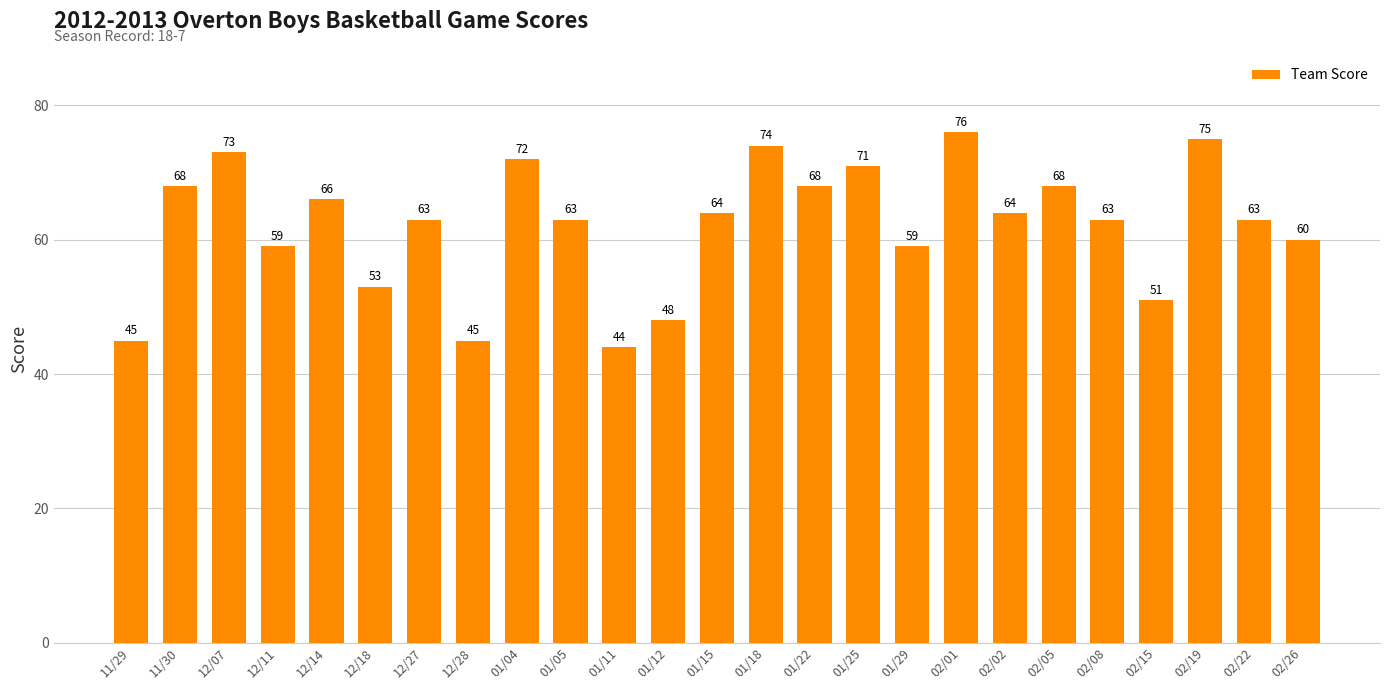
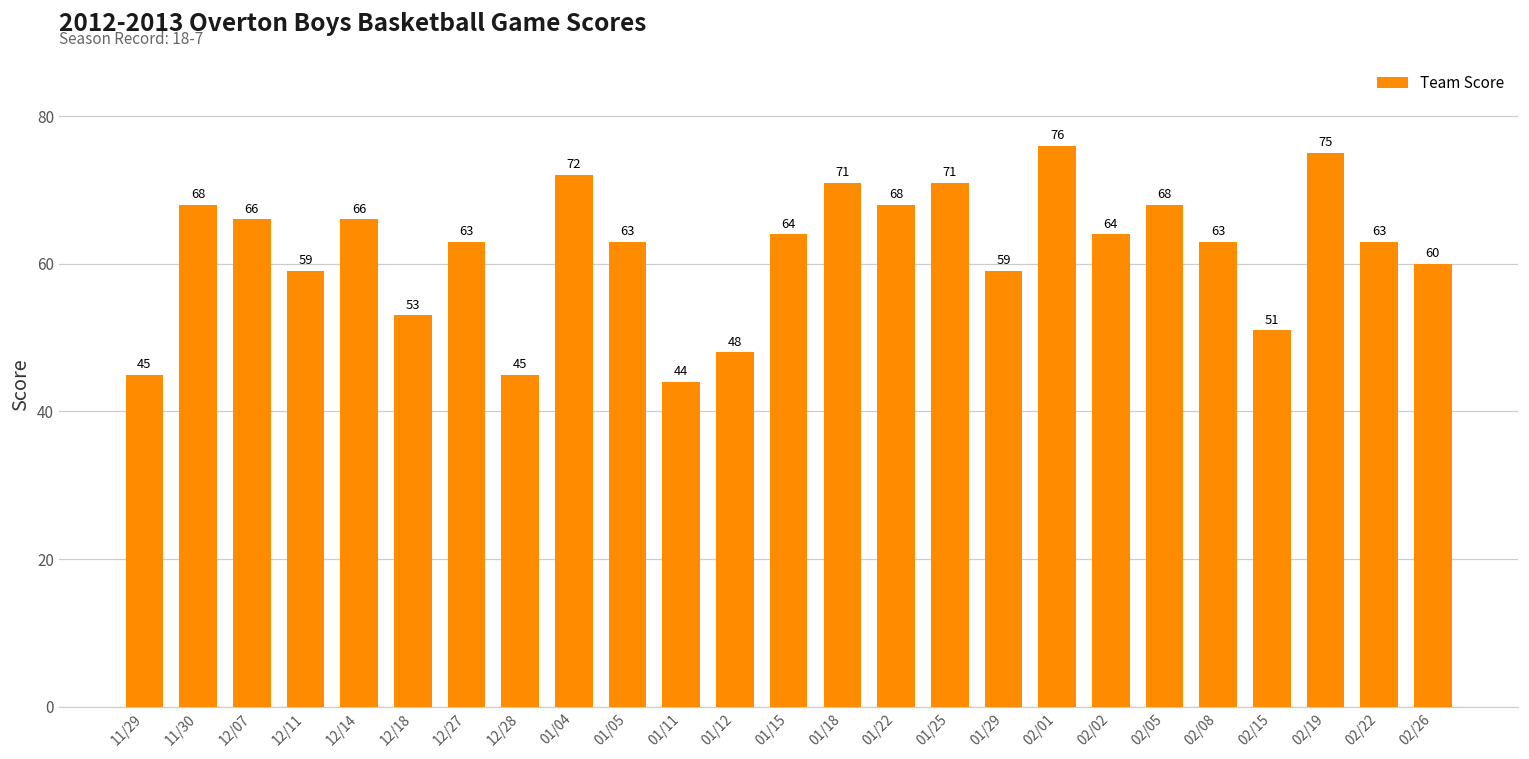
  {
    "11/29": 45,
    "11/30": 68,
-   "12/07": 73,
+   "12/07": 66,
    "12/11": 59,
    "12/14": 66,
    "12/18": 53,
    "12/27": 63,
    "12/28": 45,
    "01/04": 72,
    "01/05": 63,
    "01/11": 44,
    "01/12": 48,
    "01/15": 64,
-   "01/18": 74,
+   "01/18": 71,
    "01/22": 68,
    "01/25": 71,
    "01/29": 59,
    "02/01": 76,
    "02/02": 64,
    "02/05": 68,
    "02/08": 63,
    "02/15": 51,
    "02/19": 75,
    "02/22": 63,
    "02/26": 60
  }
